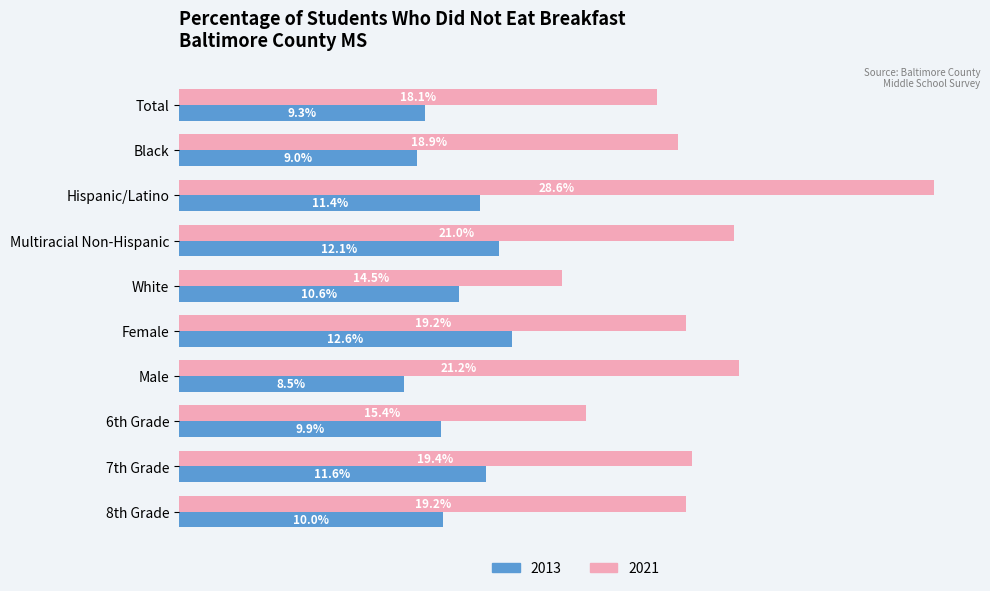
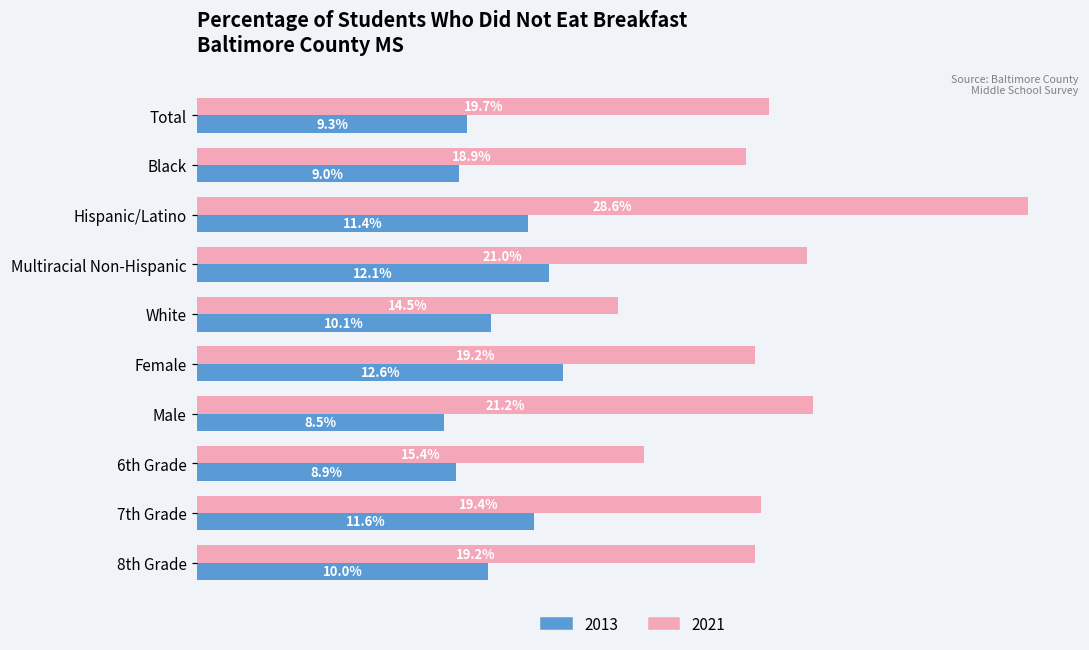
  {
    "2013": {
      "Total": "9.3%",
      "Black": "9.0%",
      "Hispanic/Latino": "11.4%",
      "Multiracial Non-Hispanic": "12.1%",
-     "White": "10.6%",
+     "White": "10.1%",
      "Female": "12.6%",
      "Male": "8.5%",
-     "6th Grade": "9.9%",
+     "6th Grade": "8.9%",
      "7th Grade": "11.6%",
      "8th Grade": "10.0%"
    },
    "2021": {
-     "Total": "18.1%",
+     "Total": "19.7%",
      "Black": "18.9%",
      "Hispanic/Latino": "28.6%",
      "Multiracial Non-Hispanic": "21.0%",
      "White": "14.5%",
      "Female": "19.2%",
      "Male": "21.2%",
      "6th Grade": "15.4%",
      "7th Grade": "19.4%",
      "8th Grade": "19.2%"
    }
  }
